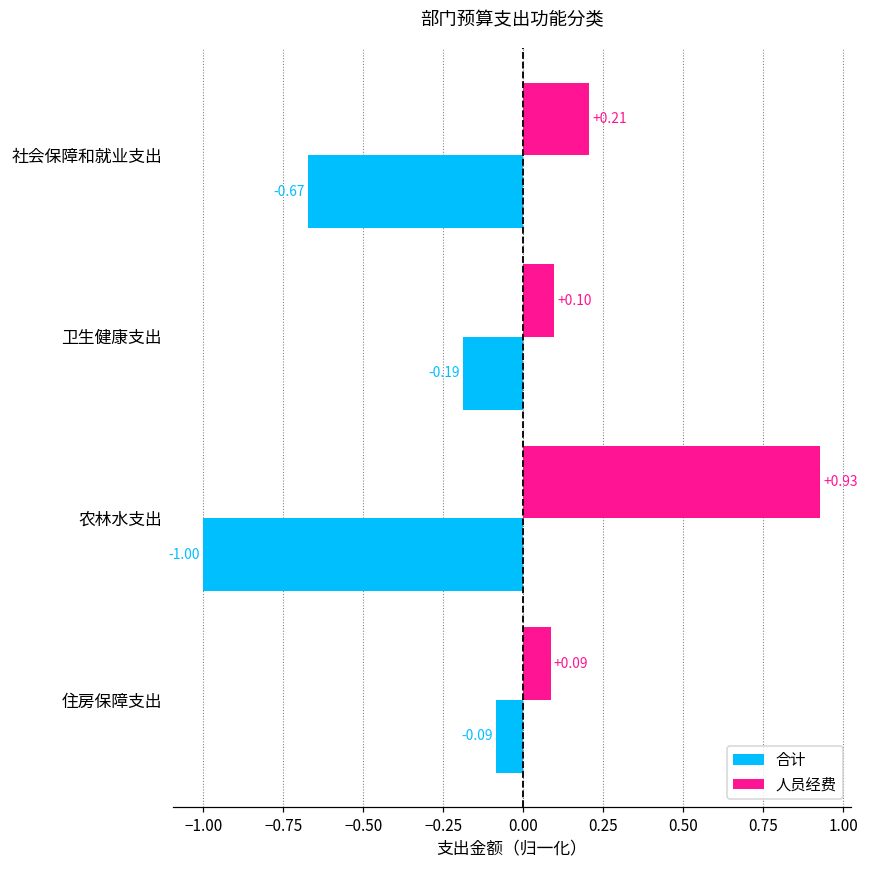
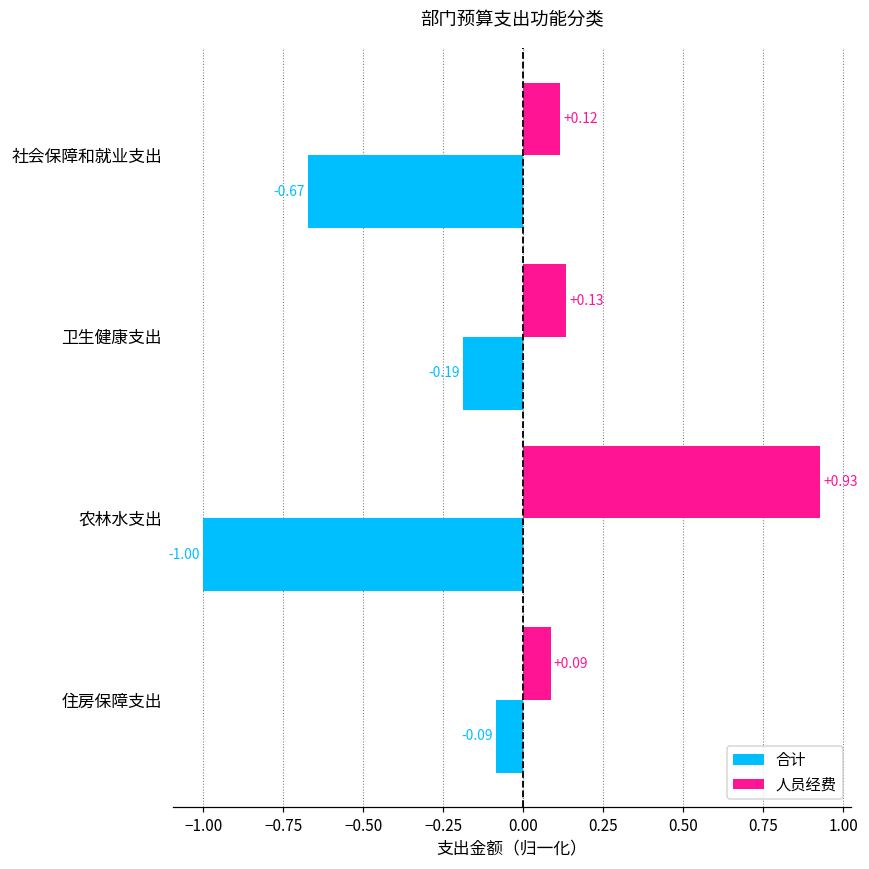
  {
    "合计": {
      "社会保障和就业支出": "-0.67",
      "卫生健康支出": "-0.19",
      "农林水支出": "-1.00",
      "住房保障支出": "-0.09"
    },
    "人员经费": {
-     "社会保障和就业支出": "+0.21",
-     "卫生健康支出": "+0.10",
+     "社会保障和就业支出": "+0.12",
+     "卫生健康支出": "+0.13",
      "农林水支出": "+0.93",
      "住房保障支出": "+0.09"
    }
  }
